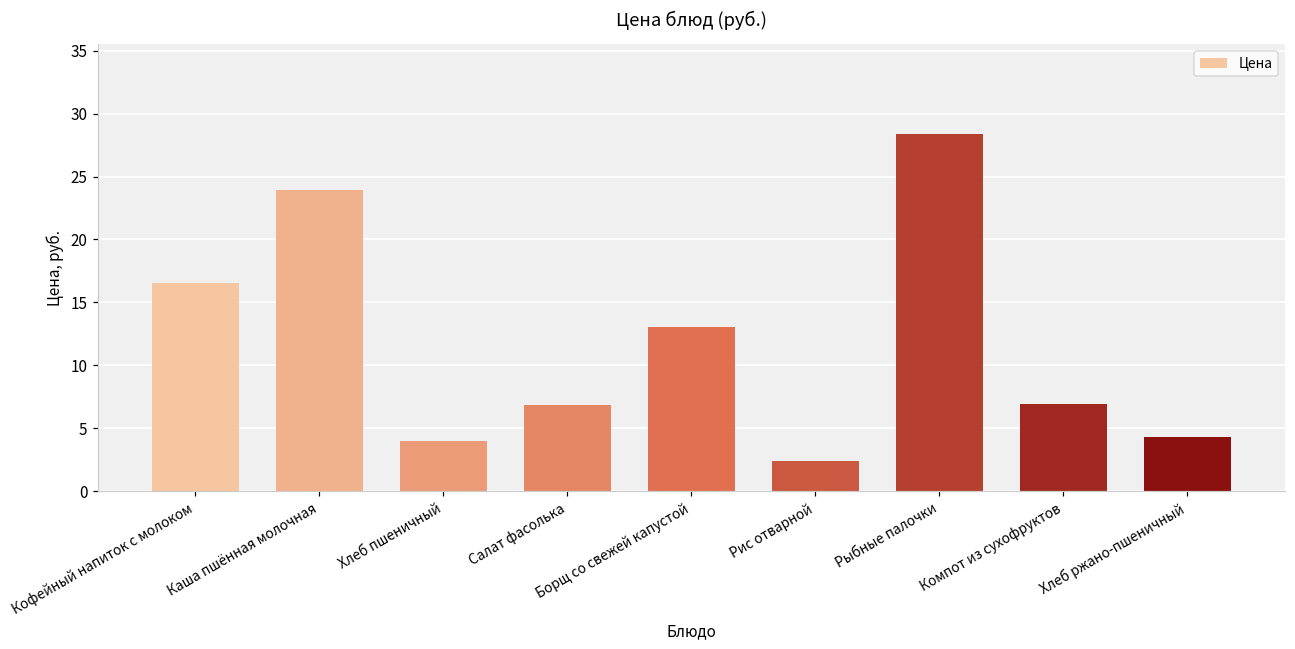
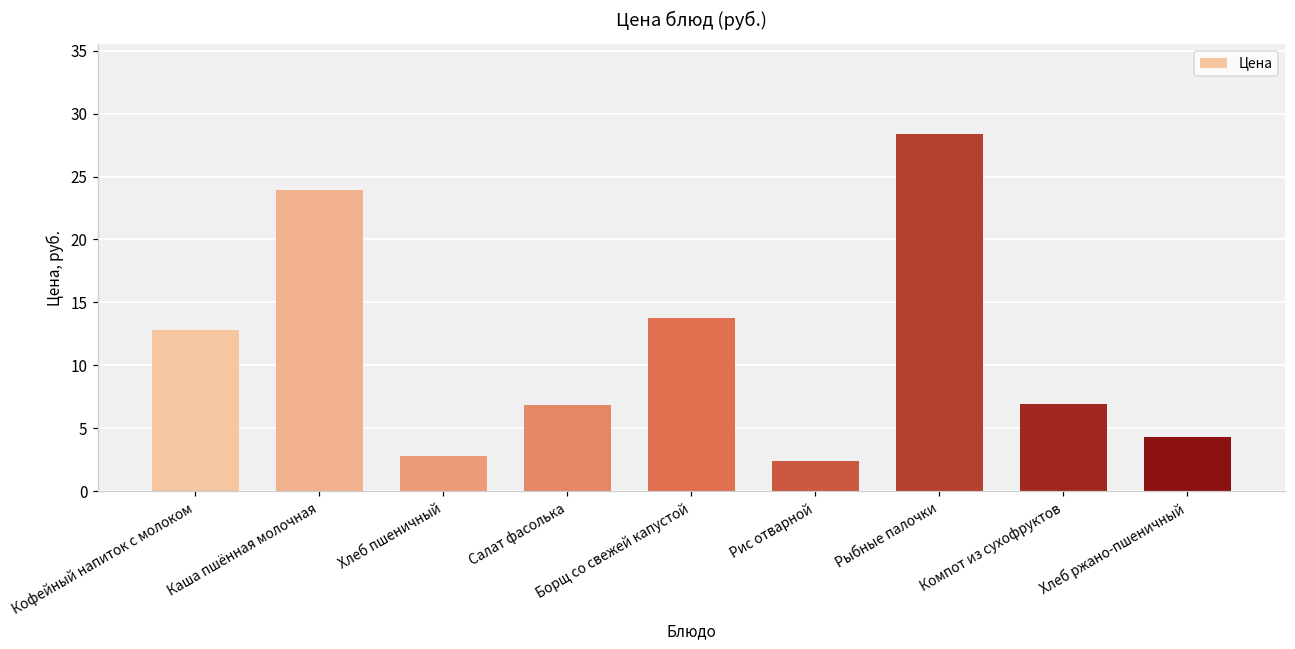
  {
-   "Кофейный напиток с молоком": 16.5,
+   "Кофейный напиток с молоком": 12.8,
    "Каша пшённая молочная": 23.9,
-   "Хлеб пшеничный": 4.0,
+   "Хлеб пшеничный": 2.8,
    "Салат фасолька": 6.9,
-   "Борщ со свежей капустой": 13.0,
+   "Борщ со свежей капустой": 13.8,
    "Рис отварной": 2.4,
    "Рыбные палочки": 28.4,
    "Компот из сухофруктов": 6.9,
    "Хлеб ржано-пшеничный": 4.3
  }
